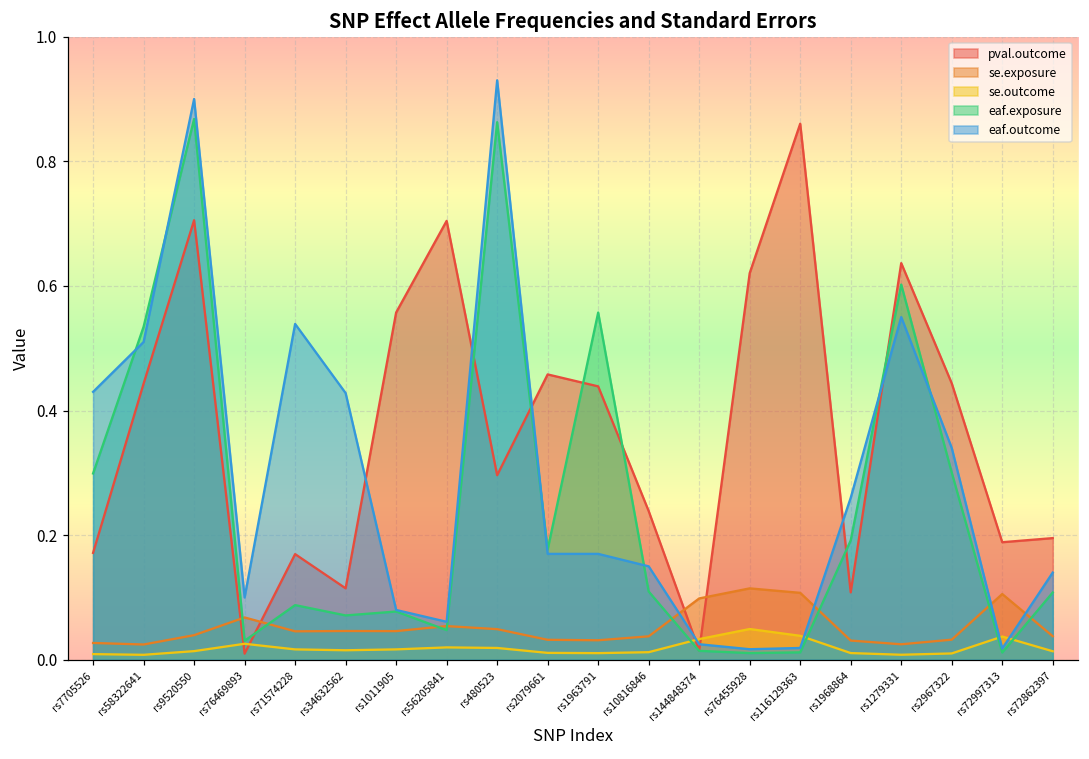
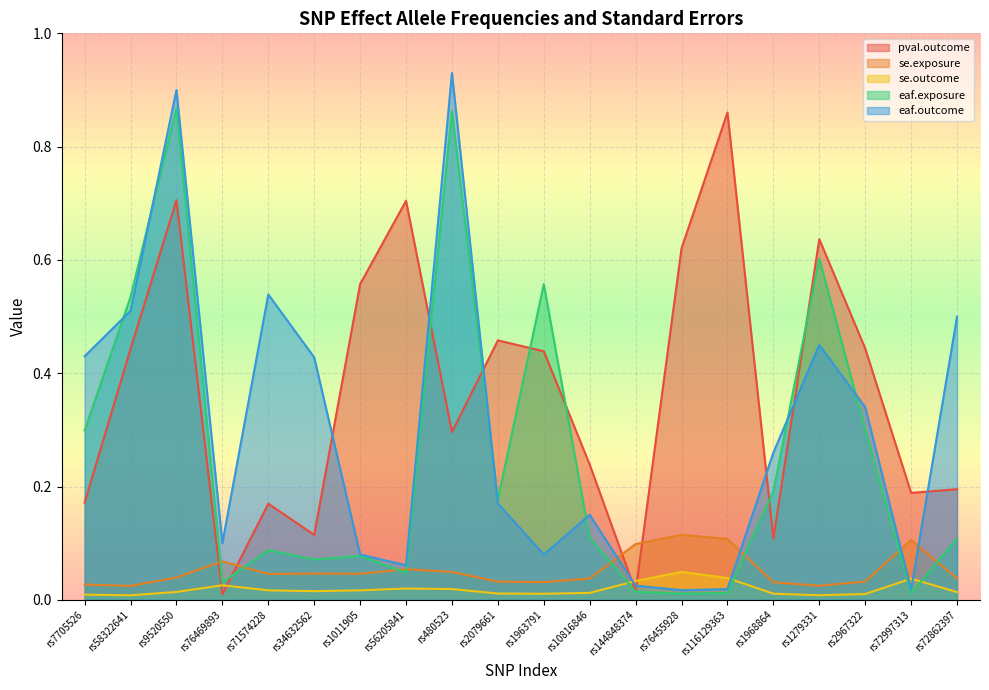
  {
    "eaf.exposure": {
      "rs7705526": 0.30,
      "rs58322641": 0.53,
      "rs9520550": 0.87,
      "rs76469893": 0.03,
      "rs71574228": 0.09,
      "rs34632562": 0.07,
      "rs56205841": 0.05,
      "rs480523": 0.86,
      "rs2079661": 0.18,
      "rs1963791": 0.56,
      "rs10816846": 0.11,
      "rs76455928": 0.01,
      "rs116129363": 0.01,
      "rs1968864": 0.19,
      "rs1279331": 0.60,
      "rs2967322": 0.30,
      "rs72997313": 0.01,
      "rs72862397": 0.11
    },
    "eaf.outcome": {
      "rs7705526": 0.43,
      "rs58322641": 0.51,
      "rs9520550": 0.90,
      "rs76469893": 0.10,
      "rs71574228": 0.54,
      "rs34632562": 0.43,
      "rs56205841": 0.06,
      "rs480523": 0.93,
      "rs2079661": 0.17,
-     "rs1963791": 0.17,
+     "rs1963791": 0.08,
      "rs10816846": 0.15,
      "rs144848374": 0.03,
      "rs76455928": 0.02,
      "rs116129363": 0.02,
      "rs1968864": 0.26,
-     "rs1279331": 0.55,
+     "rs1279331": 0.45,
      "rs2967322": 0.34,
      "rs72997313": 0.02,
-     "rs72862397": 0.14
+     "rs72862397": 0.50
    }
  }
